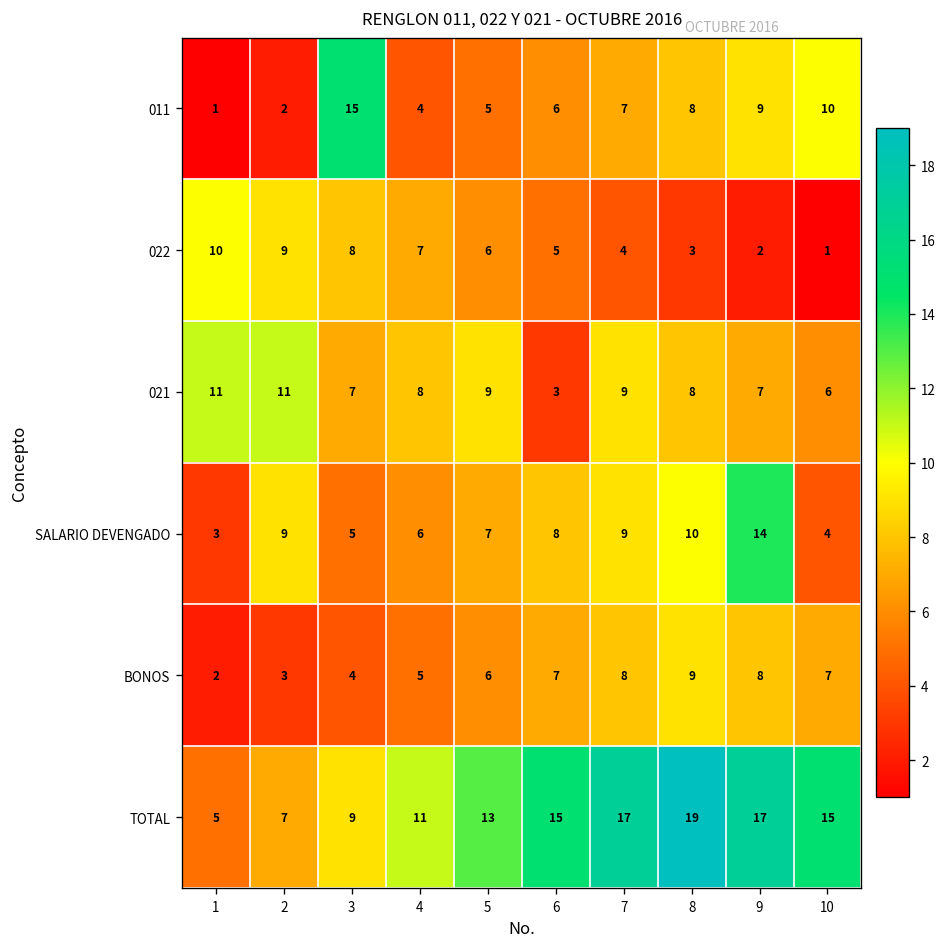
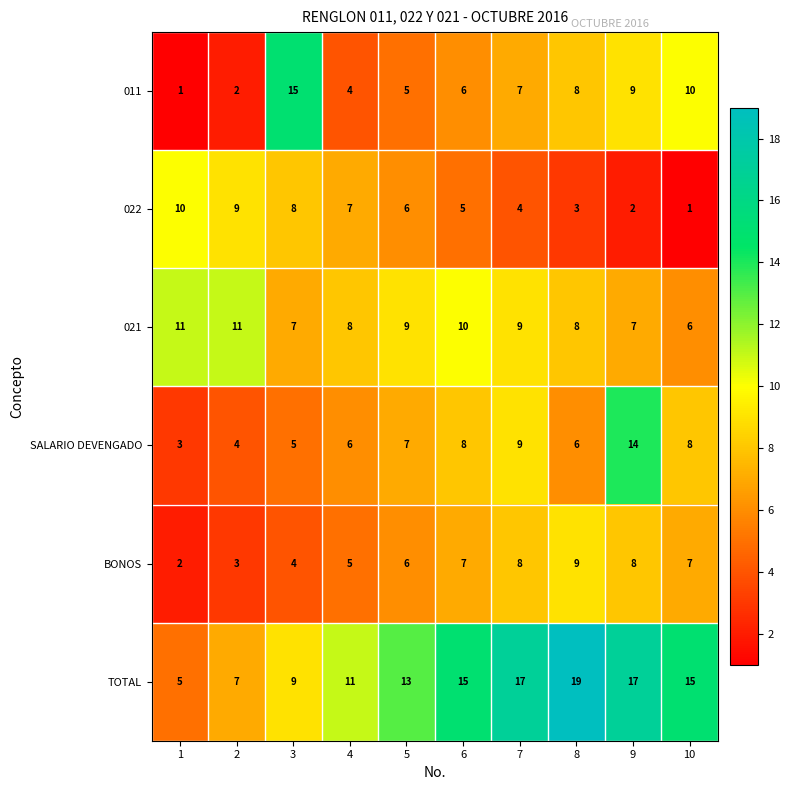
  {
    "011": {
      "1": 1,
      "2": 2,
      "3": 15,
      "4": 4,
      "5": 5,
      "6": 6,
      "7": 7,
      "8": 8,
      "9": 9,
      "10": 10
    },
    "022": {
      "1": 10,
      "2": 9,
      "3": 8,
      "4": 7,
      "5": 6,
      "6": 5,
      "7": 4,
      "8": 3,
      "9": 2,
      "10": 1
    },
    "021": {
      "1": 11,
      "2": 11,
      "3": 7,
      "4": 8,
      "5": 9,
-     "6": 3,
+     "6": 10,
      "7": 9,
      "8": 8,
      "9": 7,
      "10": 6
    },
    "SALARIO DEVENGADO": {
      "1": 3,
-     "2": 9,
+     "2": 4,
      "3": 5,
      "4": 6,
      "5": 7,
      "6": 8,
      "7": 9,
-     "8": 10,
+     "8": 6,
      "9": 14,
-     "10": 4
+     "10": 8
    },
    "BONOS": {
      "1": 2,
      "2": 3,
      "3": 4,
      "4": 5,
      "5": 6,
      "6": 7,
      "7": 8,
      "8": 9,
      "9": 8,
      "10": 7
    },
    "TOTAL": {
      "1": 5,
      "2": 7,
      "3": 9,
      "4": 11,
      "5": 13,
      "6": 15,
      "7": 17,
      "8": 19,
      "9": 17,
      "10": 15
    }
  }
